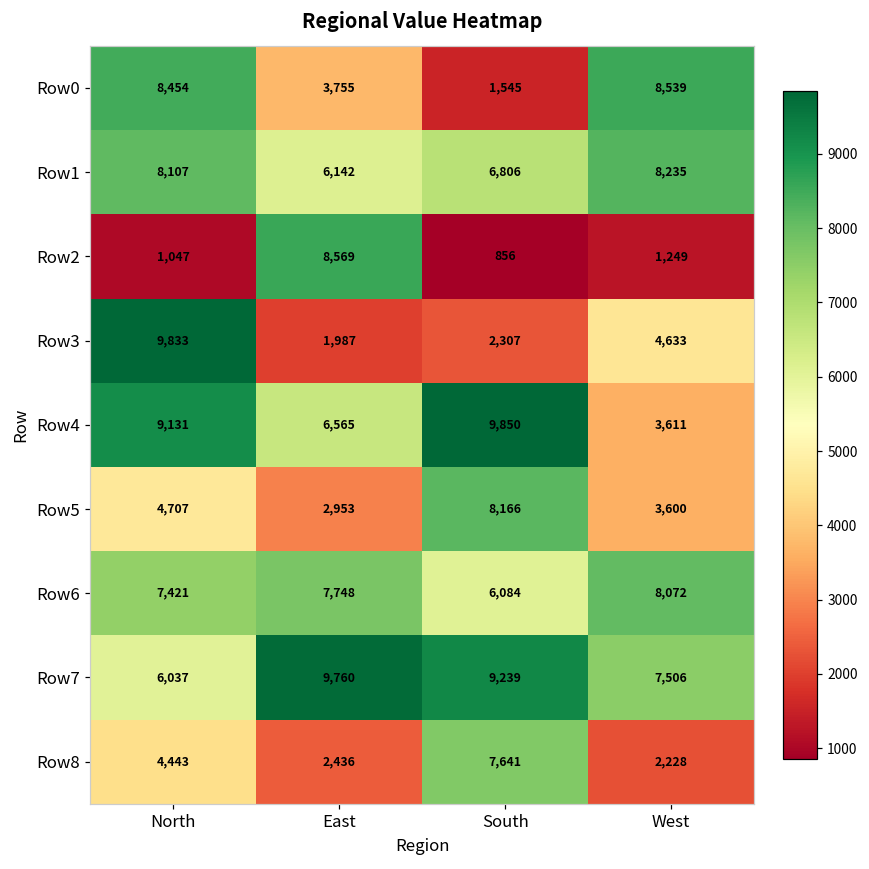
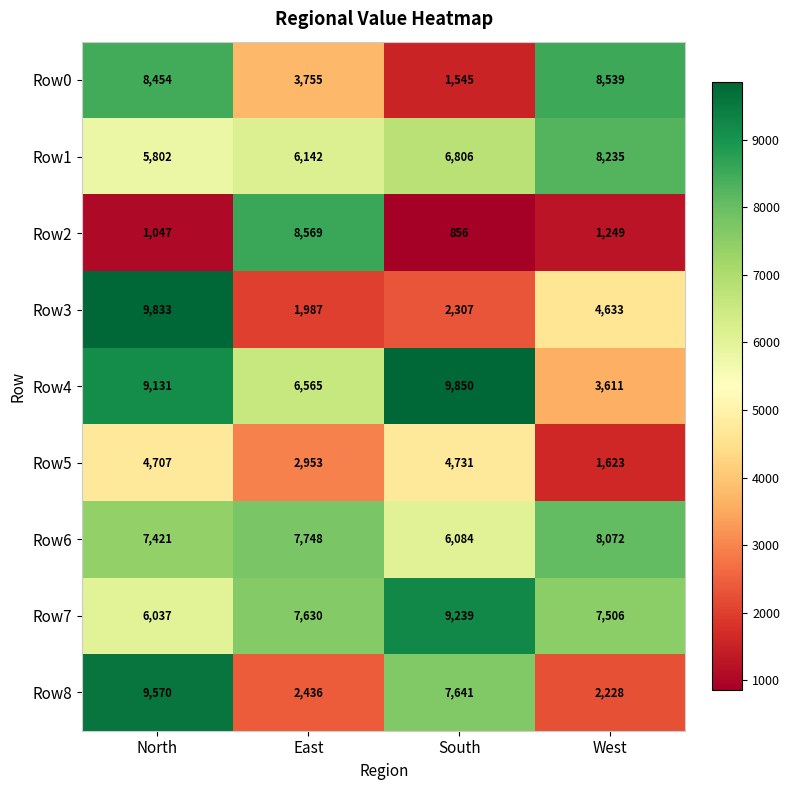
  {
    "Row0": {
      "North": "8,454",
      "East": "3,755",
      "South": "1,545",
      "West": "8,539"
    },
    "Row1": {
-     "North": "8,107",
+     "North": "5,802",
      "East": "6,142",
      "South": "6,806",
      "West": "8,235"
    },
    "Row2": {
      "North": "1,047",
      "East": "8,569",
      "South": "856",
      "West": "1,249"
    },
    "Row3": {
      "North": "9,833",
      "East": "1,987",
      "South": "2,307",
      "West": "4,633"
    },
    "Row4": {
      "North": "9,131",
      "East": "6,565",
      "South": "9,850",
      "West": "3,611"
    },
    "Row5": {
      "North": "4,707",
      "East": "2,953",
-     "South": "8,166",
-     "West": "3,600"
+     "South": "4,731",
+     "West": "1,623"
    },
    "Row6": {
      "North": "7,421",
      "East": "7,748",
      "South": "6,084",
      "West": "8,072"
    },
    "Row7": {
      "North": "6,037",
-     "East": "9,760",
+     "East": "7,630",
      "South": "9,239",
      "West": "7,506"
    },
    "Row8": {
-     "North": "4,443",
+     "North": "9,570",
      "East": "2,436",
      "South": "7,641",
      "West": "2,228"
    }
  }
